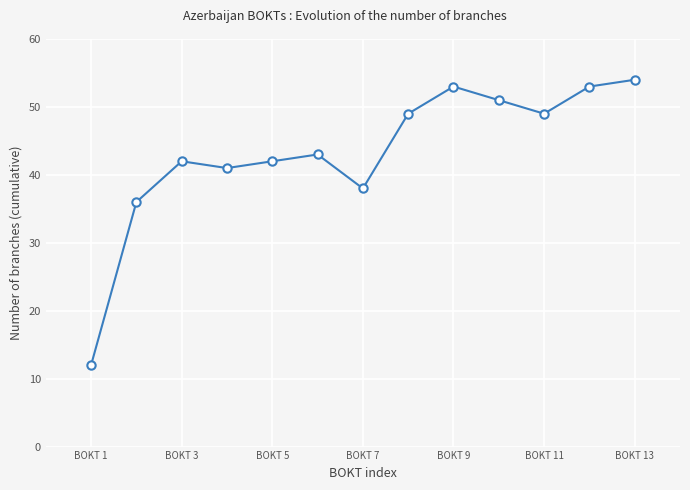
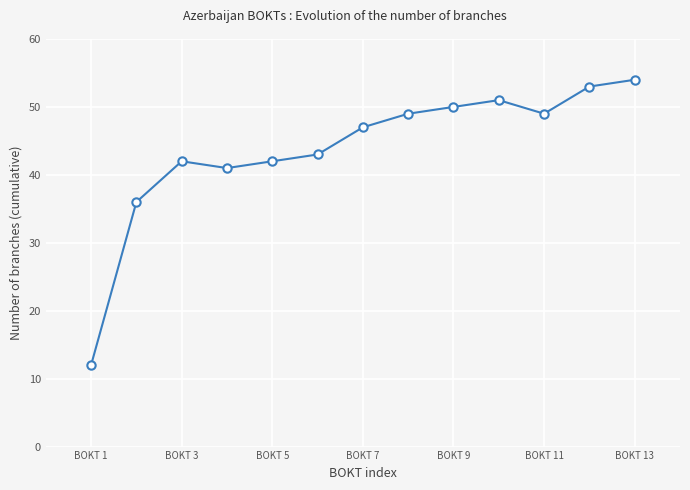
  {
    "BOKT 1": 12,
    "BOKT 3": 42,
    "BOKT 5": 42,
-   "BOKT 7": 38,
-   "BOKT 9": 53,
+   "BOKT 7": 47,
+   "BOKT 9": 50,
    "BOKT 11": 49,
    "BOKT 13": 54
  }
